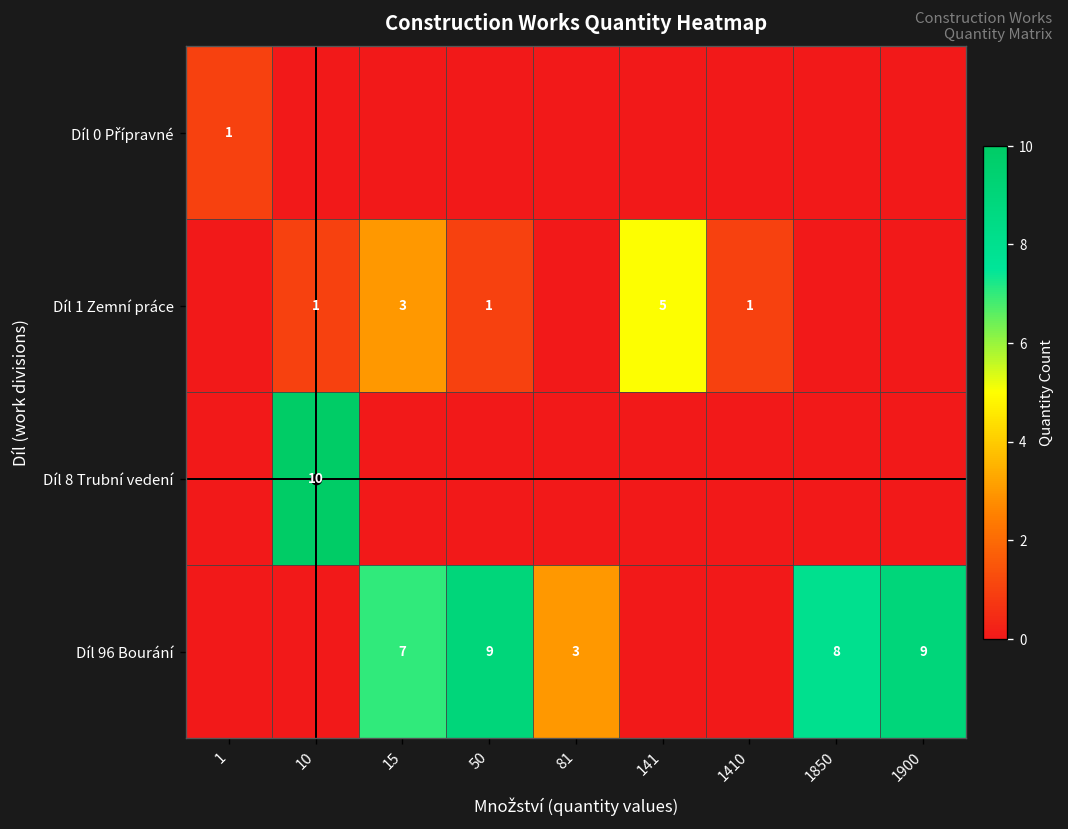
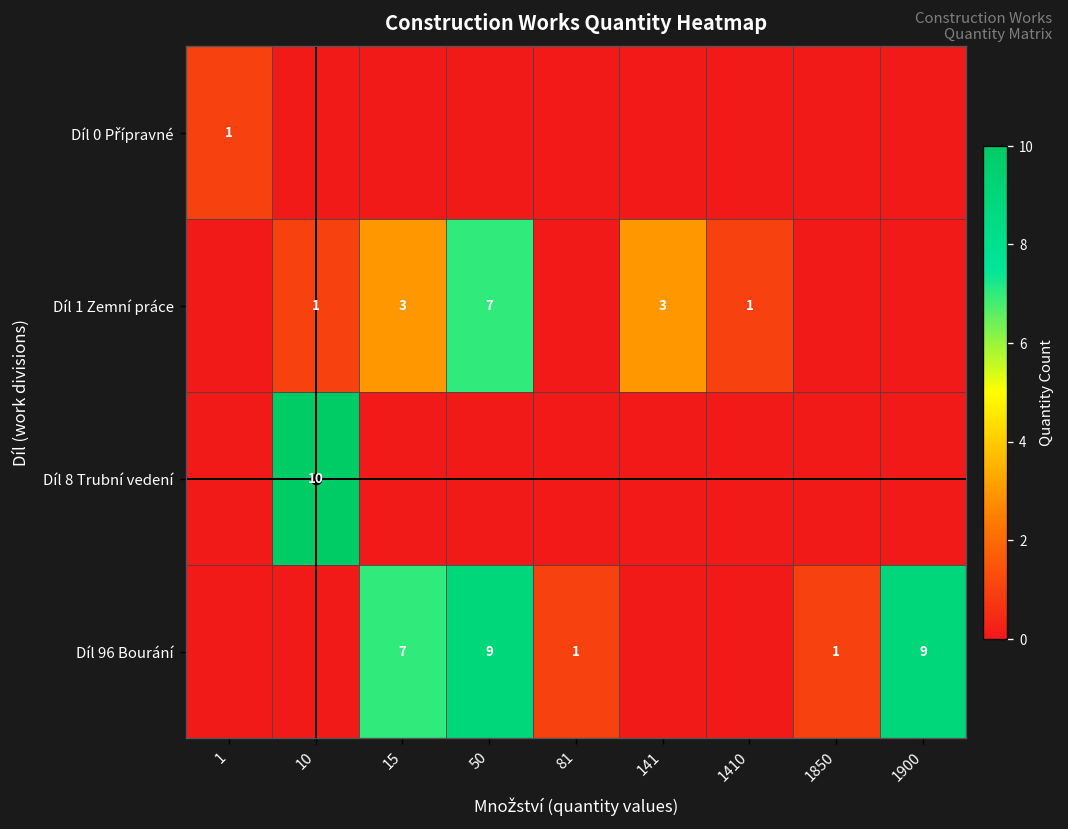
  {
    "Díl 0 Přípravné": {
      "1": 1
    },
    "Díl 1 Zemní práce": {
      "10": 1,
      "15": 3,
-     "50": 1,
-     "141": 5,
+     "50": 7,
+     "141": 3,
      "1410": 1
    },
    "Díl 96 Bourání": {
      "15": 7,
      "50": 9,
-     "81": 3,
-     "1850": 8,
+     "81": 1,
+     "1850": 1,
      "1900": 9
    }
  }
